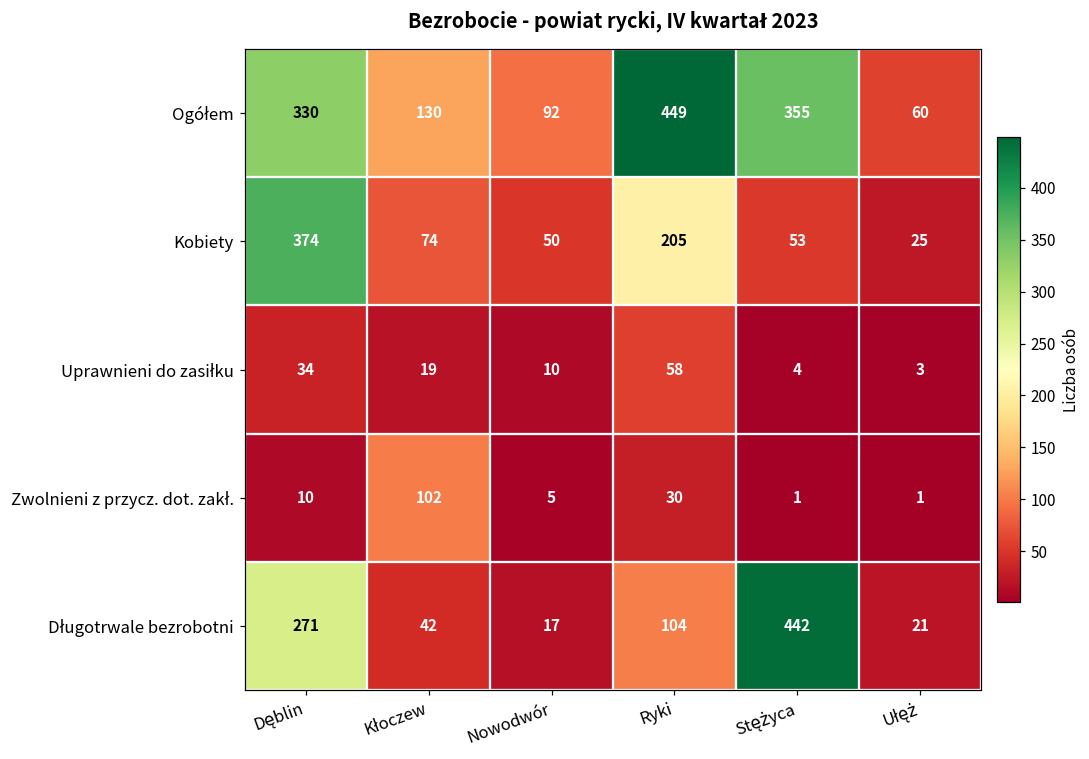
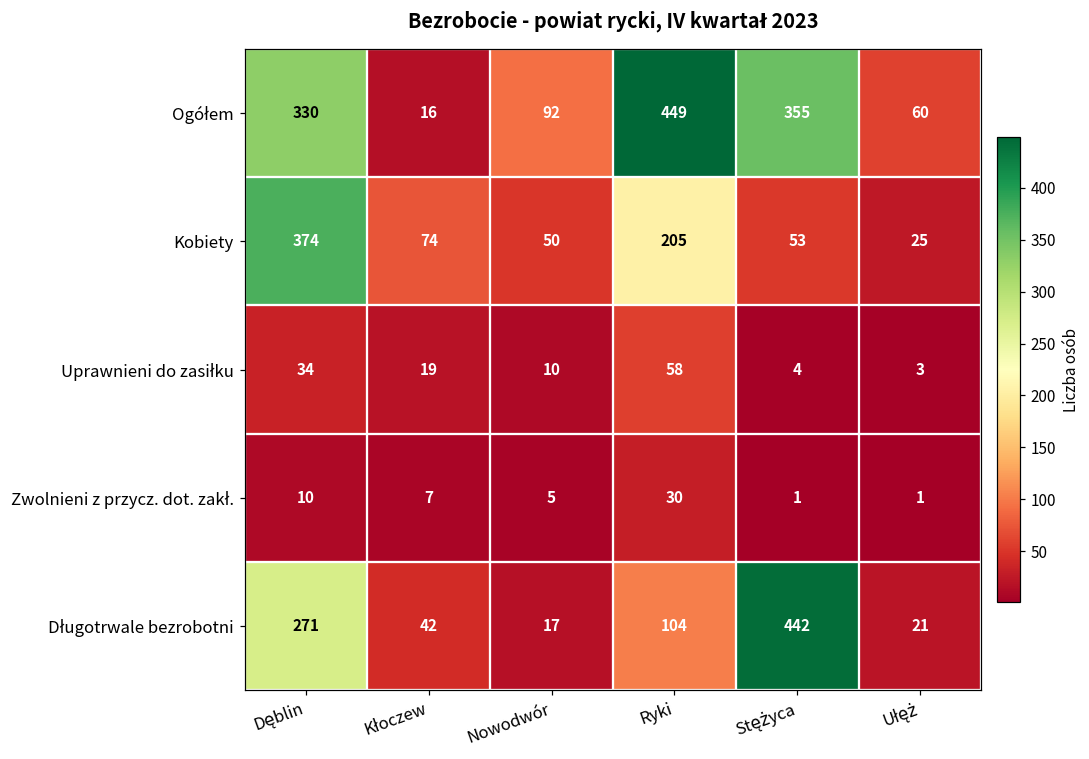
  {
    "Ogółem": {
      "Dęblin": 330,
-     "Kłoczew": 130,
+     "Kłoczew": 16,
      "Nowodwór": 92,
      "Ryki": 449,
      "Stężyca": 355,
      "Ułęż": 60
    },
    "Kobiety": {
      "Dęblin": 374,
      "Kłoczew": 74,
      "Nowodwór": 50,
      "Ryki": 205,
      "Stężyca": 53,
      "Ułęż": 25
    },
    "Uprawnieni do zasiłku": {
      "Dęblin": 34,
      "Kłoczew": 19,
      "Nowodwór": 10,
      "Ryki": 58,
      "Stężyca": 4,
      "Ułęż": 3
    },
    "Zwolnieni z przycz. dot. zakł.": {
      "Dęblin": 10,
-     "Kłoczew": 102,
+     "Kłoczew": 7,
      "Nowodwór": 5,
      "Ryki": 30,
      "Stężyca": 1,
      "Ułęż": 1
    },
    "Długotrwale bezrobotni": {
      "Dęblin": 271,
      "Kłoczew": 42,
      "Nowodwór": 17,
      "Ryki": 104,
      "Stężyca": 442,
      "Ułęż": 21
    }
  }
